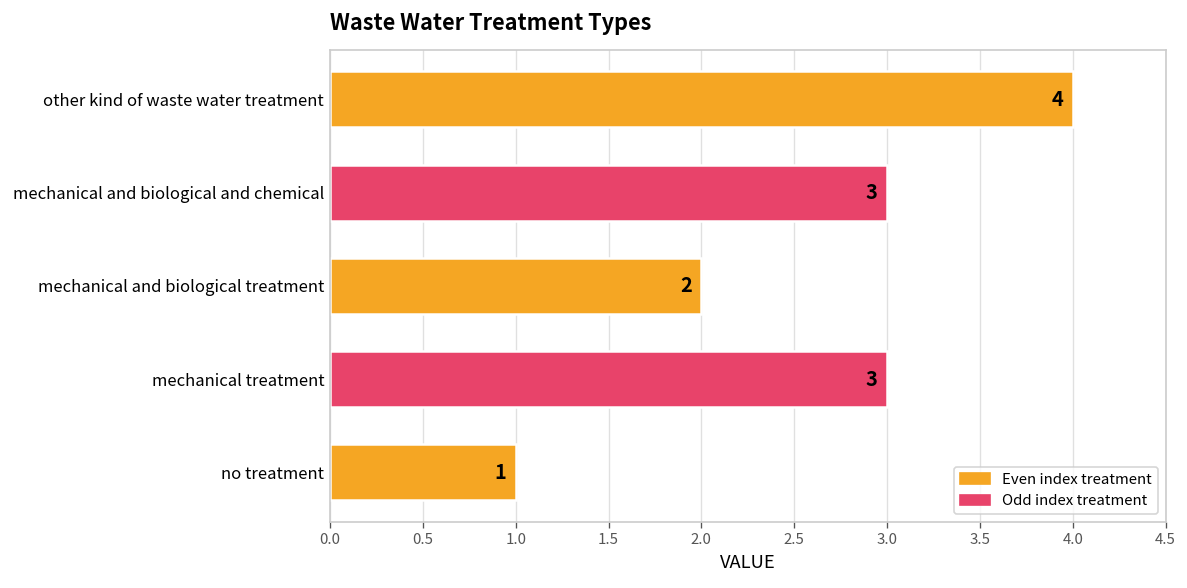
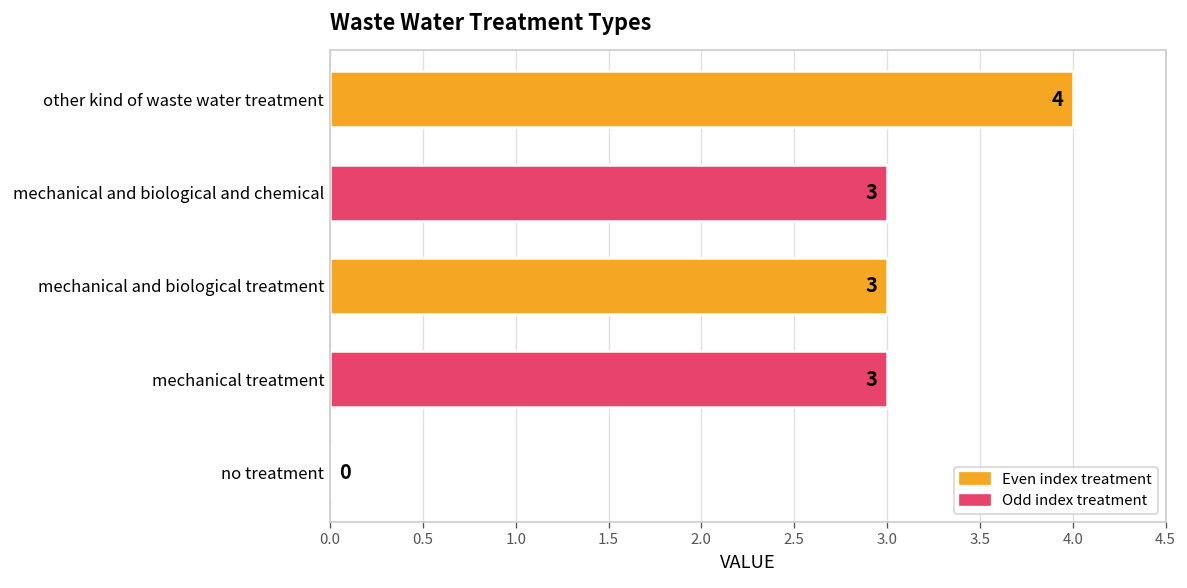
  {
    "other kind of waste water treatment": 4,
    "mechanical and biological and chemical": 3,
-   "mechanical and biological treatment": 2,
+   "mechanical and biological treatment": 3,
    "mechanical treatment": 3,
-   "no treatment": 1
+   "no treatment": 0
  }
